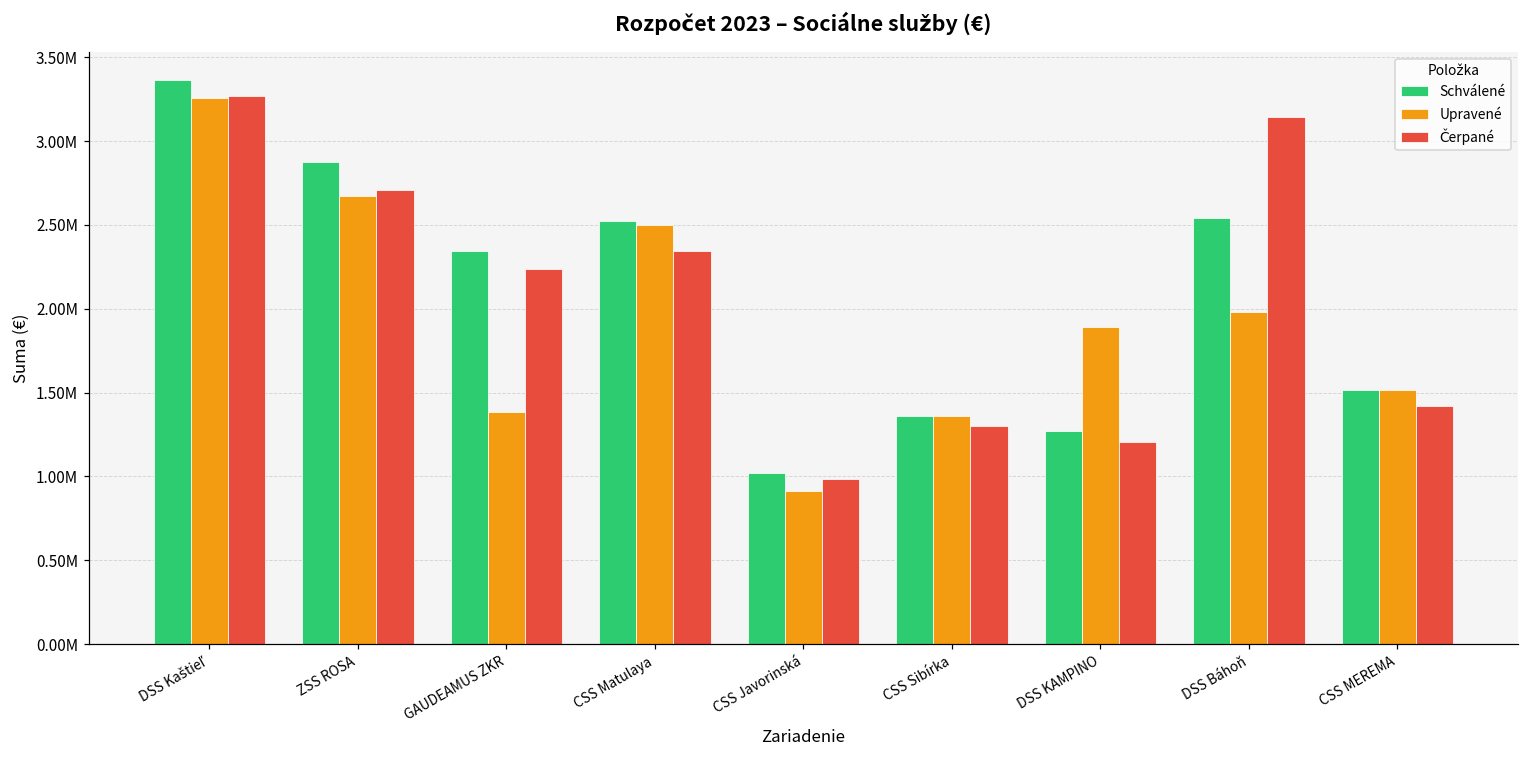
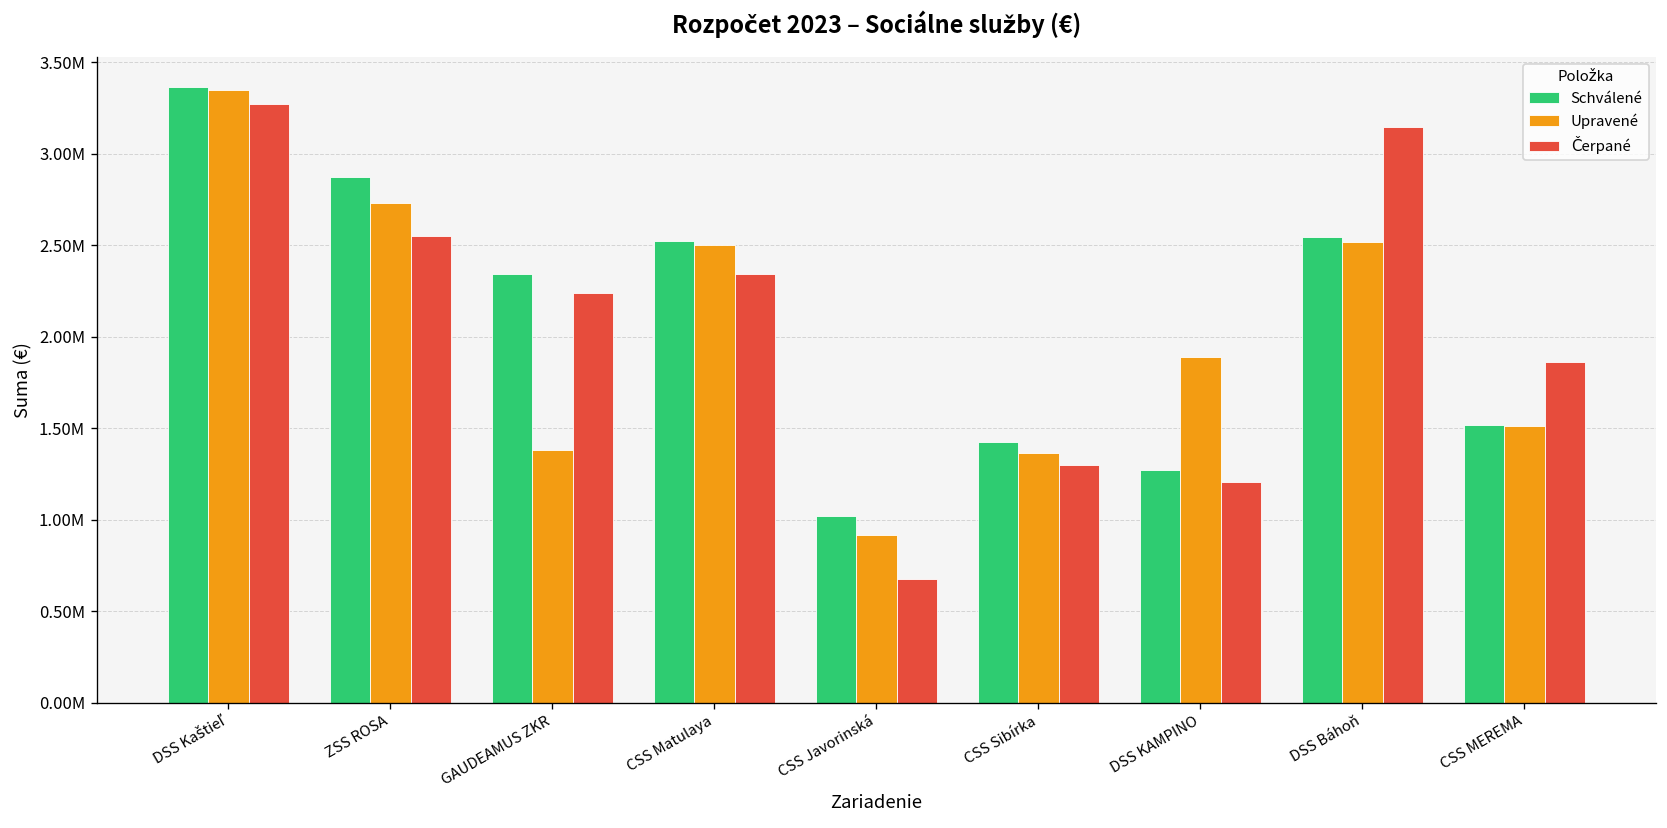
  {
    "Schválené": {
      "DSS Kaštieľ": 3360000,
      "ZSS ROSA": 2880000,
      "GAUDEAMUS ZKR": 2340000,
      "CSS Matulaya": 2520000,
      "CSS Javorinská": 1020000,
-     "CSS Sibírka": 1360000,
+     "CSS Sibírka": 1420000,
      "DSS KAMPINO": 1270000,
      "DSS Báhoň": 2540000,
      "CSS MEREMA": 1520000
    },
    "Upravené": {
-     "DSS Kaštieľ": 3250000,
-     "ZSS ROSA": 2670000,
+     "DSS Kaštieľ": 3350000,
+     "ZSS ROSA": 2730000,
      "GAUDEAMUS ZKR": 1380000,
      "CSS Matulaya": 2500000,
      "CSS Javorinská": 920000,
      "CSS Sibírka": 1360000,
      "DSS KAMPINO": 1890000,
-     "DSS Báhoň": 1980000,
+     "DSS Báhoň": 2520000,
      "CSS MEREMA": 1510000
    },
    "Čerpané": {
      "DSS Kaštieľ": 3270000,
-     "ZSS ROSA": 2710000,
+     "ZSS ROSA": 2550000,
      "GAUDEAMUS ZKR": 2240000,
      "CSS Matulaya": 2340000,
-     "CSS Javorinská": 980000,
+     "CSS Javorinská": 680000,
      "CSS Sibírka": 1300000,
      "DSS KAMPINO": 1210000,
      "DSS Báhoň": 3150000,
-     "CSS MEREMA": 1420000
+     "CSS MEREMA": 1860000
    }
  }
